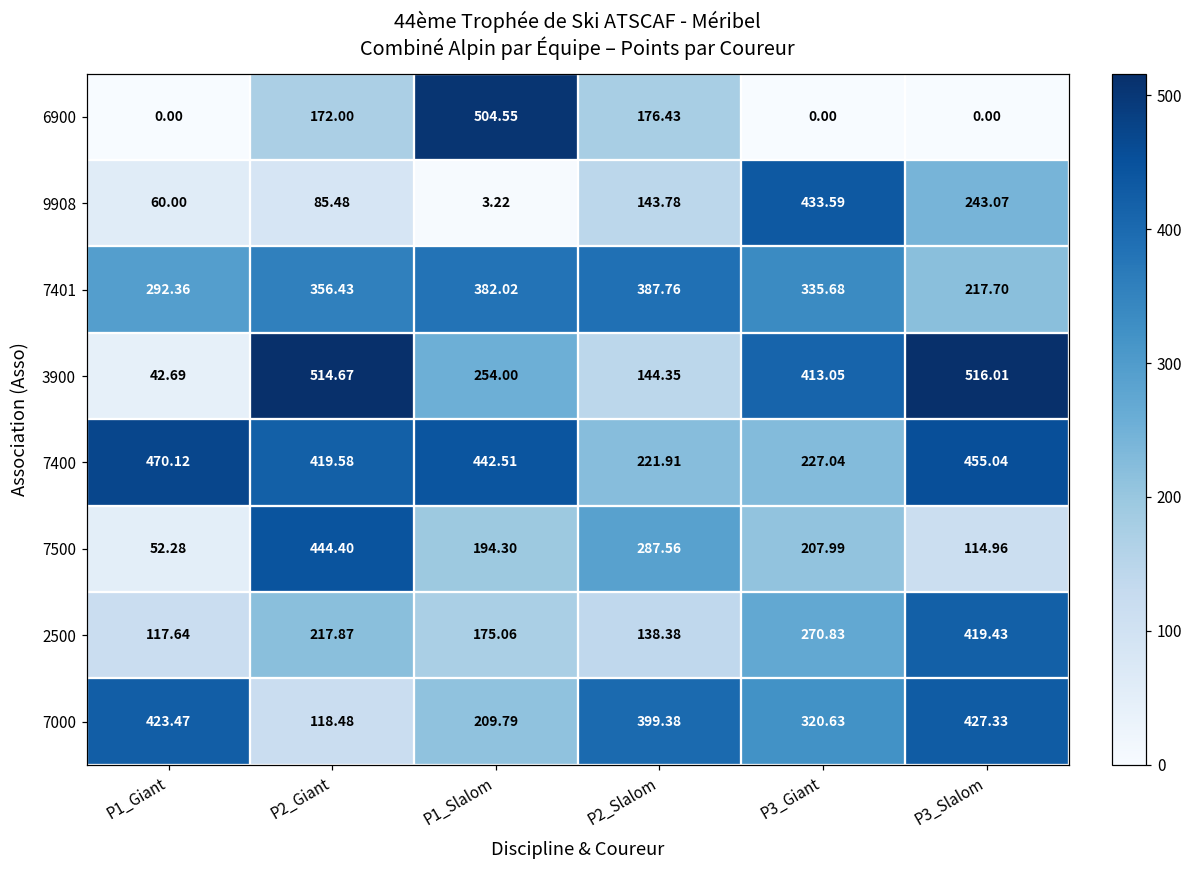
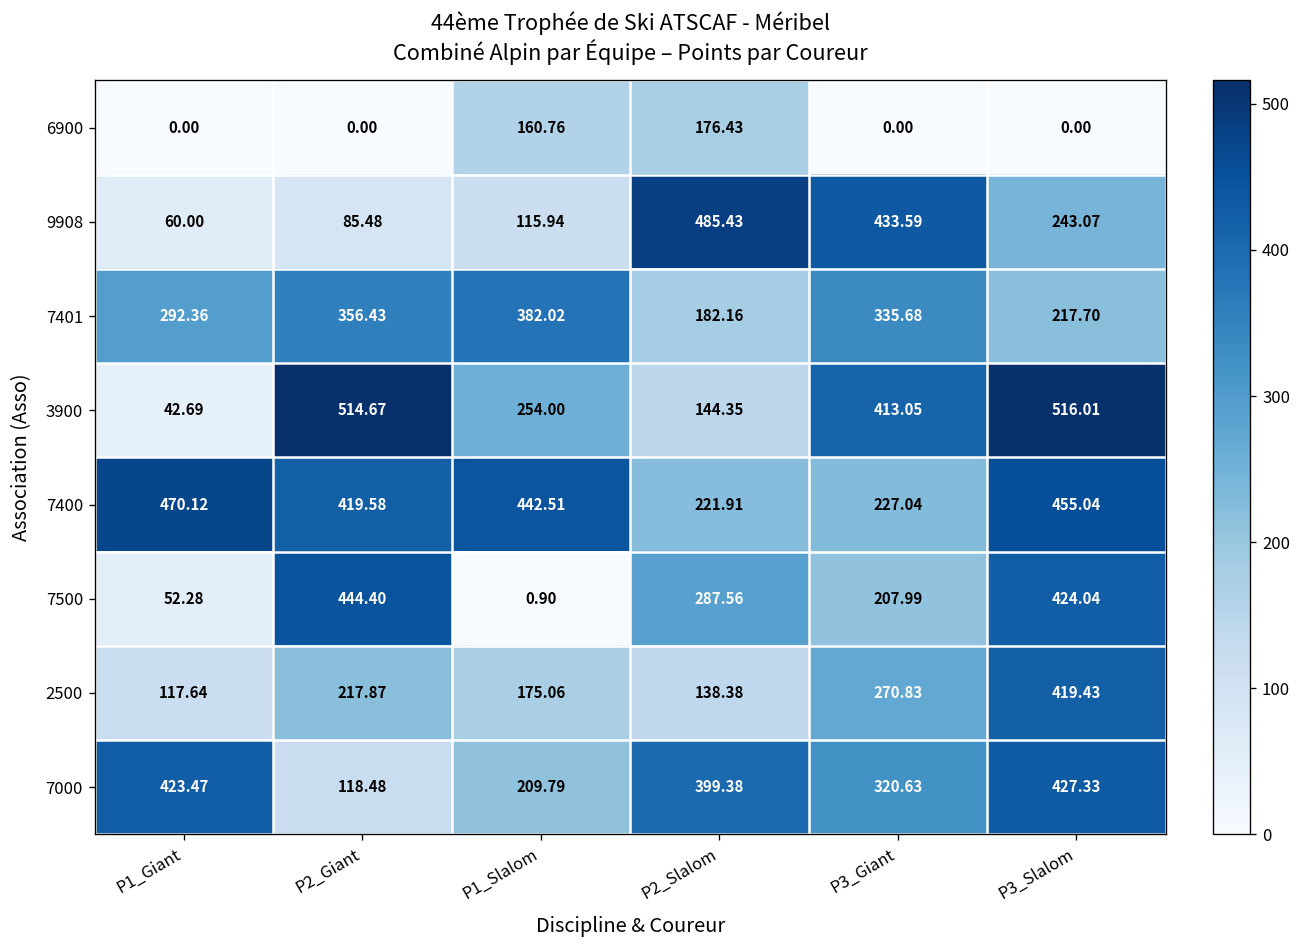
  {
    "6900": {
      "P1_Giant": 0.00,
-     "P2_Giant": 172.00,
-     "P1_Slalom": 504.55,
+     "P2_Giant": 0.00,
+     "P1_Slalom": 160.76,
      "P2_Slalom": 176.43,
      "P3_Giant": 0.00,
      "P3_Slalom": 0.00
    },
    "9908": {
      "P1_Giant": 60.00,
      "P2_Giant": 85.48,
-     "P1_Slalom": 3.22,
-     "P2_Slalom": 143.78,
+     "P1_Slalom": 115.94,
+     "P2_Slalom": 485.43,
      "P3_Giant": 433.59,
      "P3_Slalom": 243.07
    },
    "7401": {
      "P1_Giant": 292.36,
      "P2_Giant": 356.43,
      "P1_Slalom": 382.02,
-     "P2_Slalom": 387.76,
+     "P2_Slalom": 182.16,
      "P3_Giant": 335.68,
      "P3_Slalom": 217.70
    },
    "3900": {
      "P1_Giant": 42.69,
      "P2_Giant": 514.67,
      "P1_Slalom": 254.00,
      "P2_Slalom": 144.35,
      "P3_Giant": 413.05,
      "P3_Slalom": 516.01
    },
    "7400": {
      "P1_Giant": 470.12,
      "P2_Giant": 419.58,
      "P1_Slalom": 442.51,
      "P2_Slalom": 221.91,
      "P3_Giant": 227.04,
      "P3_Slalom": 455.04
    },
    "7500": {
      "P1_Giant": 52.28,
      "P2_Giant": 444.40,
-     "P1_Slalom": 194.30,
+     "P1_Slalom": 0.90,
      "P2_Slalom": 287.56,
      "P3_Giant": 207.99,
-     "P3_Slalom": 114.96
+     "P3_Slalom": 424.04
    },
    "2500": {
      "P1_Giant": 117.64,
      "P2_Giant": 217.87,
      "P1_Slalom": 175.06,
      "P2_Slalom": 138.38,
      "P3_Giant": 270.83,
      "P3_Slalom": 419.43
    },
    "7000": {
      "P1_Giant": 423.47,
      "P2_Giant": 118.48,
      "P1_Slalom": 209.79,
      "P2_Slalom": 399.38,
      "P3_Giant": 320.63,
      "P3_Slalom": 427.33
    }
  }
